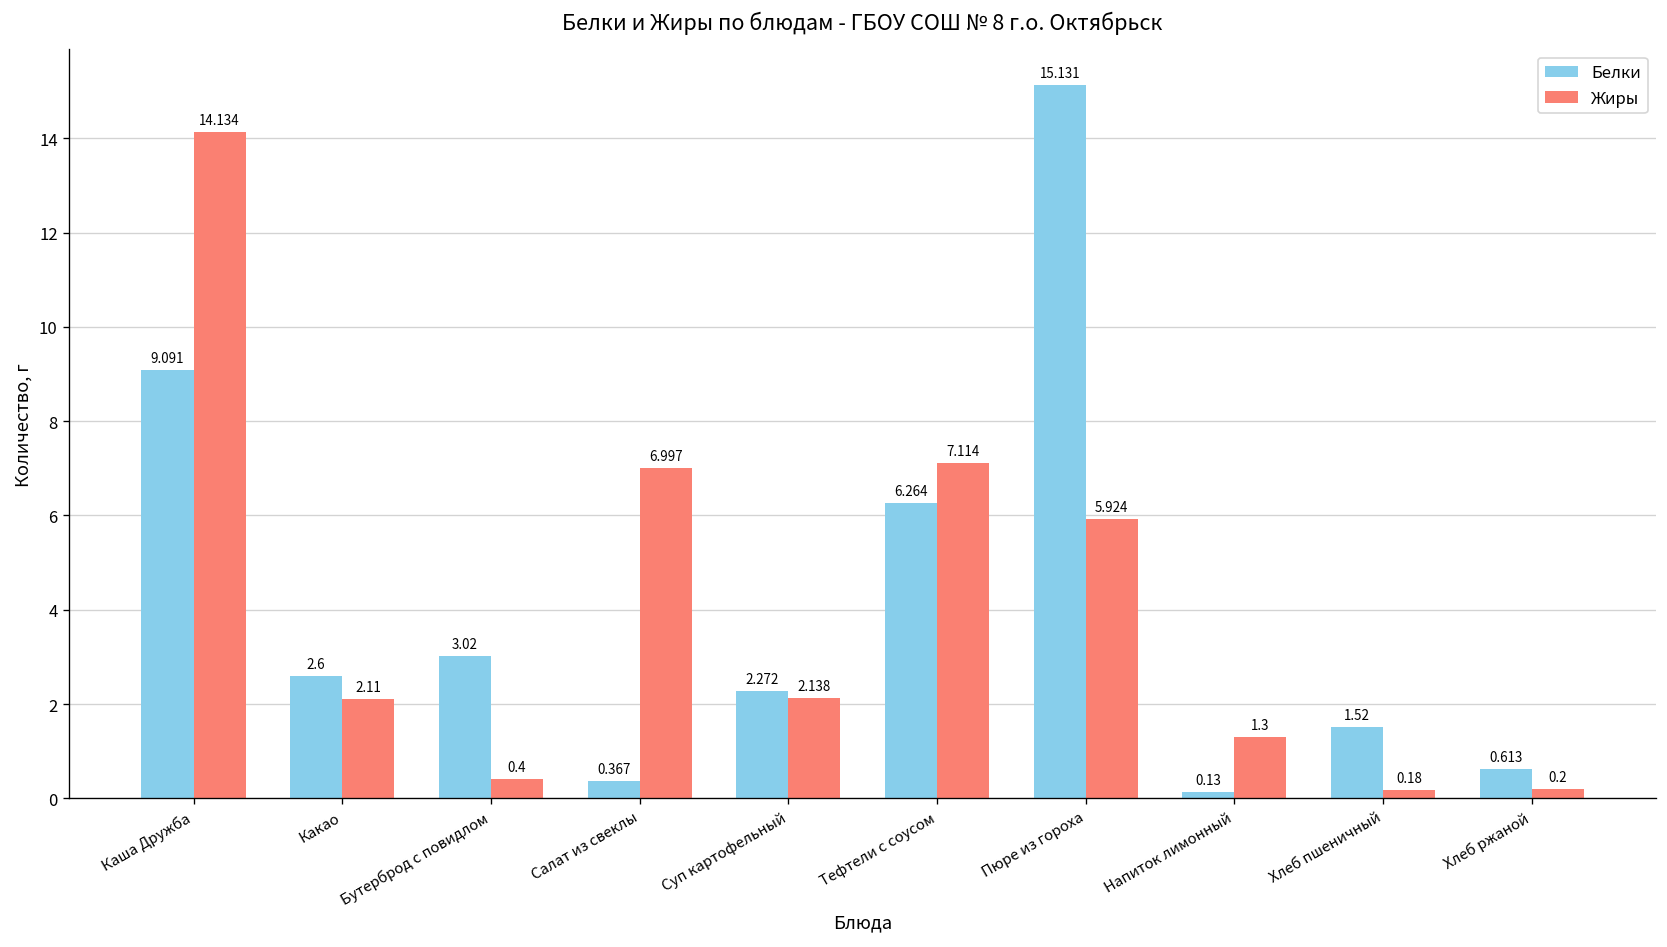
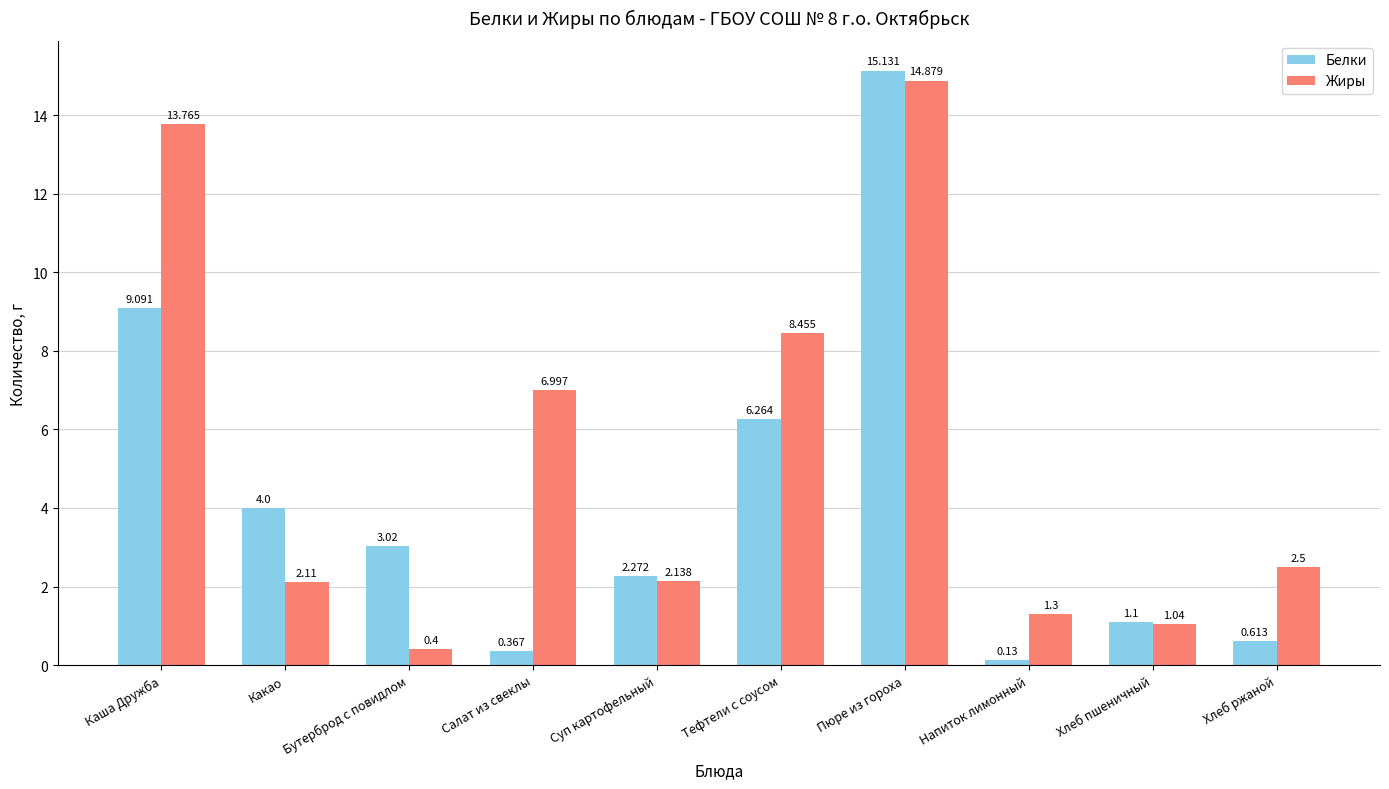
  {
    "Белки": {
      "Каша Дружба": 9.091,
-     "Какао": 2.6,
+     "Какао": 4.0,
      "Бутерброд с повидлом": 3.02,
      "Салат из свеклы": 0.367,
      "Суп картофельный": 2.272,
      "Тефтели с соусом": 6.264,
      "Пюре из гороха": 15.131,
      "Напиток лимонный": 0.13,
-     "Хлеб пшеничный": 1.52,
+     "Хлеб пшеничный": 1.1,
      "Хлеб ржаной": 0.613
    },
    "Жиры": {
-     "Каша Дружба": 14.134,
+     "Каша Дружба": 13.765,
      "Какао": 2.11,
      "Бутерброд с повидлом": 0.4,
      "Салат из свеклы": 6.997,
      "Суп картофельный": 2.138,
-     "Тефтели с соусом": 7.114,
-     "Пюре из гороха": 5.924,
+     "Тефтели с соусом": 8.455,
+     "Пюре из гороха": 14.879,
      "Напиток лимонный": 1.3,
-     "Хлеб пшеничный": 0.18,
-     "Хлеб ржаной": 0.2
+     "Хлеб пшеничный": 1.04,
+     "Хлеб ржаной": 2.5
    }
  }
